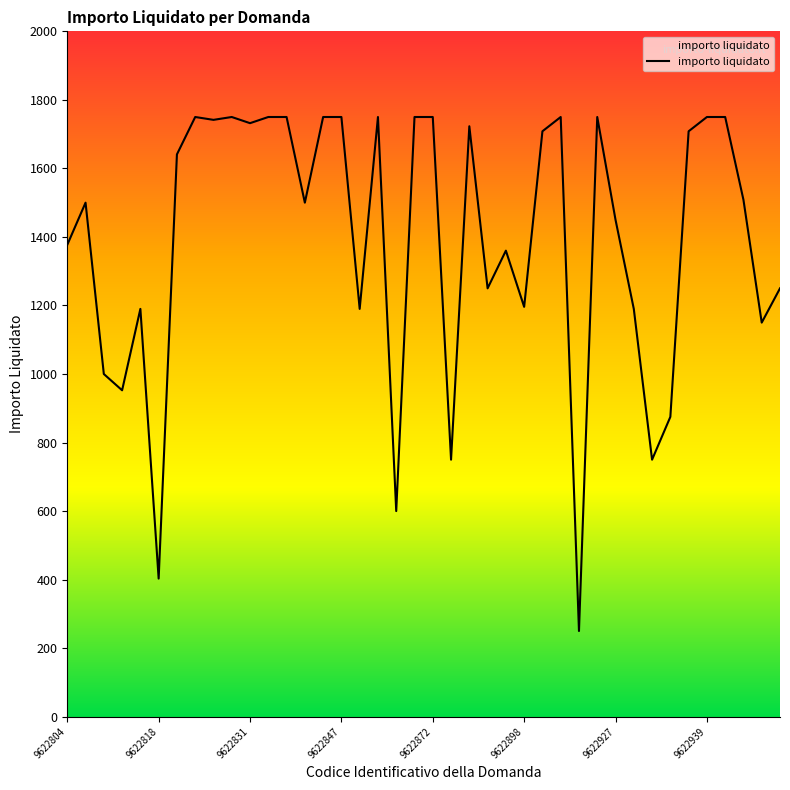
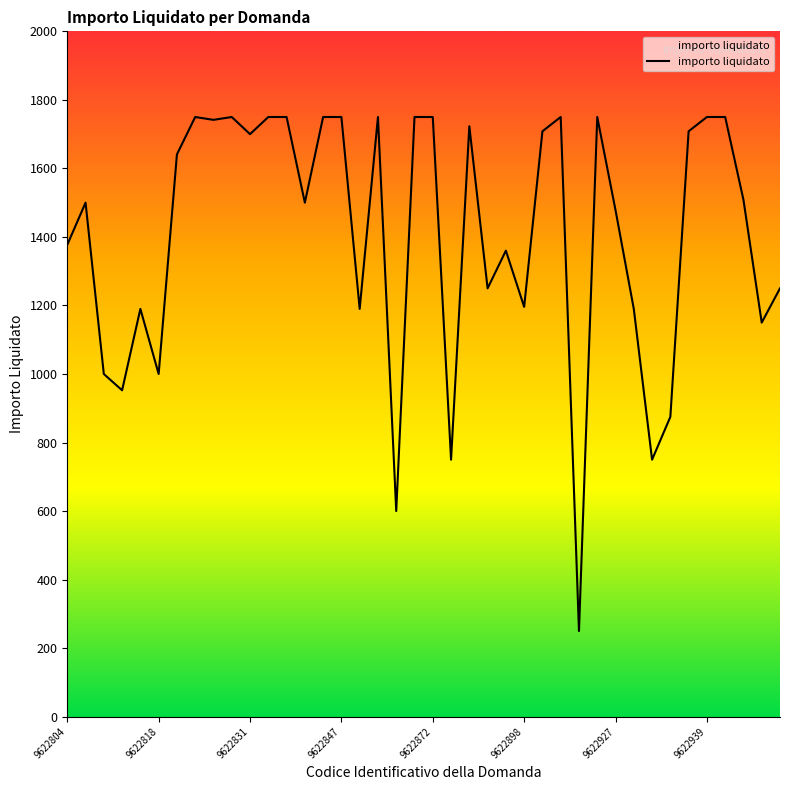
  {
    "9622804": 1380,
-   "9622818": 400,
-   "9622831": 1730,
+   "9622818": 1000,
+   "9622831": 1700,
    "9622847": 1750,
    "9622872": 1750,
    "9622898": 1200,
-   "9622927": 1450,
+   "9622927": 1480,
    "9622939": 1750
  }
